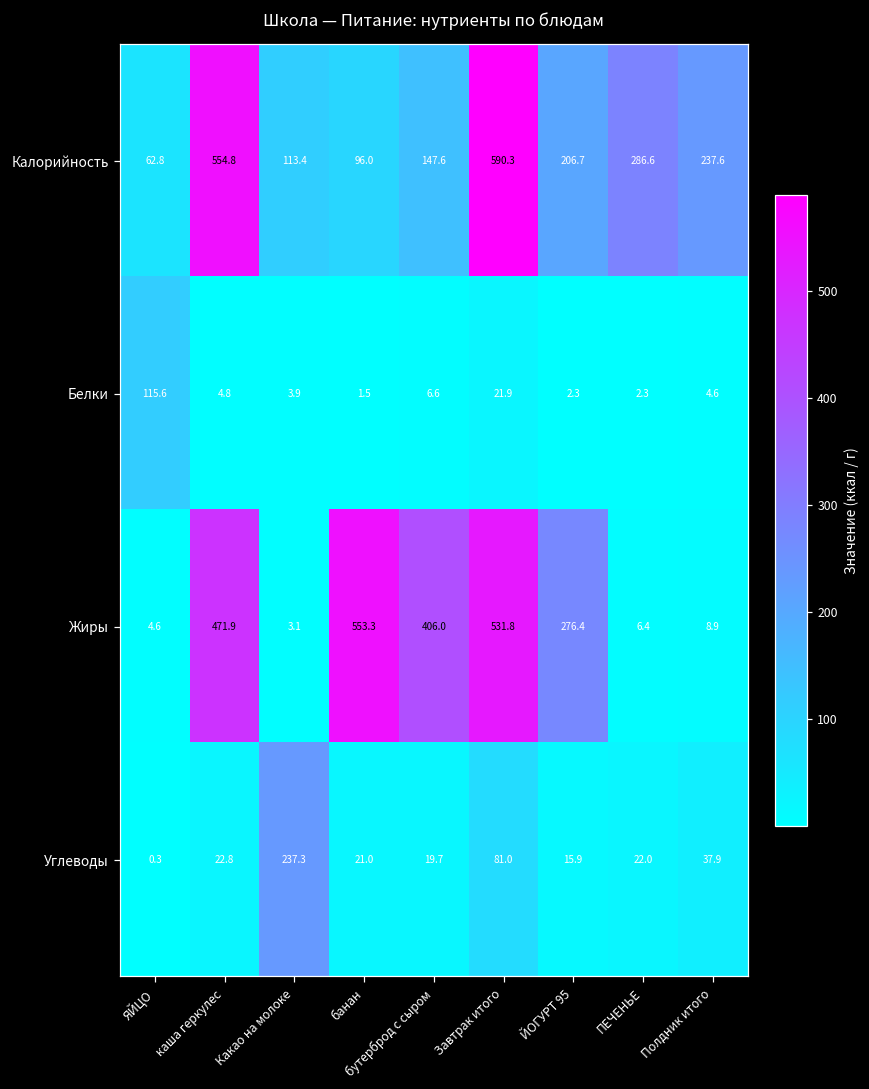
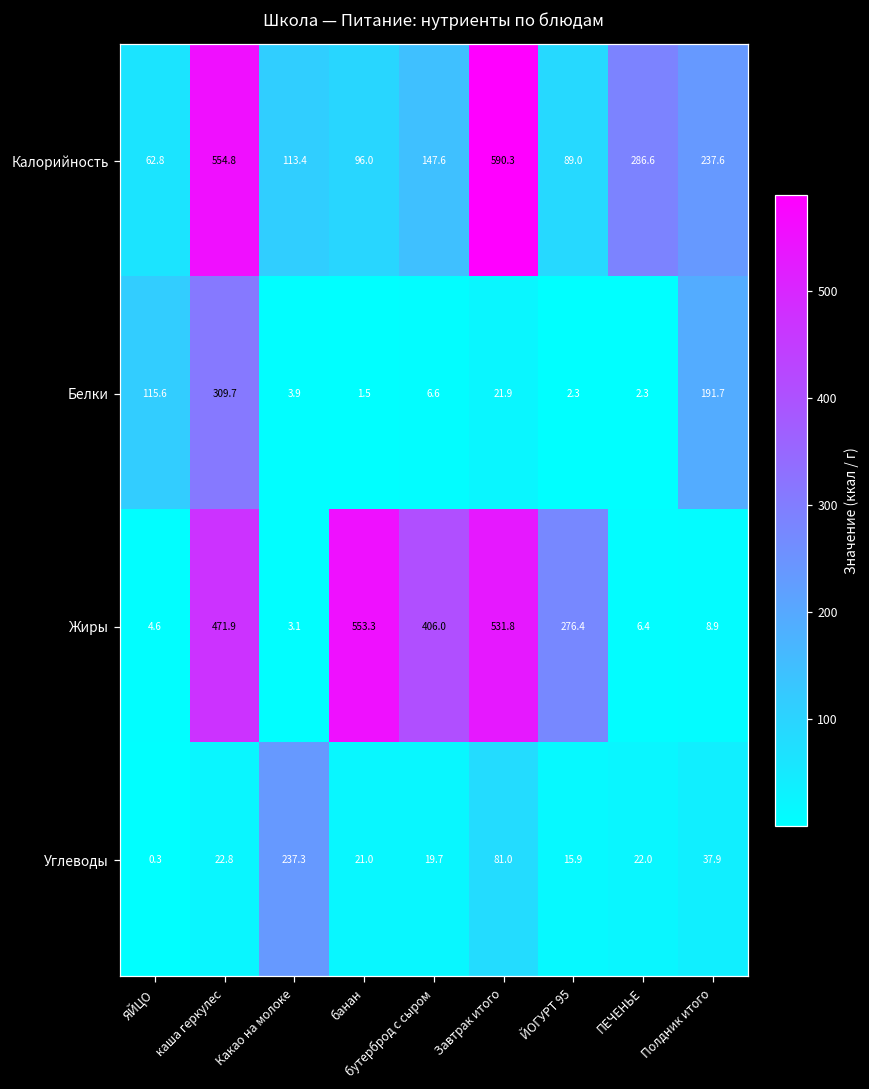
  {
    "Калорийность": {
      "ЯЙЦО": 62.8,
      "каша геркулес": 554.8,
      "Какао на молоке": 113.4,
      "банан": 96.0,
      "бутерброд с сыром": 147.6,
      "Завтрак итого": 590.3,
-     "ЙОГУРТ 95": 206.7,
+     "ЙОГУРТ 95": 89.0,
      "ПЕЧЕНЬЕ": 286.6,
      "Полдник итого": 237.6
    },
    "Белки": {
      "ЯЙЦО": 115.6,
-     "каша геркулес": 4.8,
+     "каша геркулес": 309.7,
      "Какао на молоке": 3.9,
      "банан": 1.5,
      "бутерброд с сыром": 6.6,
      "Завтрак итого": 21.9,
      "ЙОГУРТ 95": 2.3,
      "ПЕЧЕНЬЕ": 2.3,
-     "Полдник итого": 4.6
+     "Полдник итого": 191.7
    },
    "Жиры": {
      "ЯЙЦО": 4.6,
      "каша геркулес": 471.9,
      "Какао на молоке": 3.1,
      "банан": 553.3,
      "бутерброд с сыром": 406.0,
      "Завтрак итого": 531.8,
      "ЙОГУРТ 95": 276.4,
      "ПЕЧЕНЬЕ": 6.4,
      "Полдник итого": 8.9
    },
    "Углеводы": {
      "ЯЙЦО": 0.3,
      "каша геркулес": 22.8,
      "Какао на молоке": 237.3,
      "банан": 21.0,
      "бутерброд с сыром": 19.7,
      "Завтрак итого": 81.0,
      "ЙОГУРТ 95": 15.9,
      "ПЕЧЕНЬЕ": 22.0,
      "Полдник итого": 37.9
    }
  }
